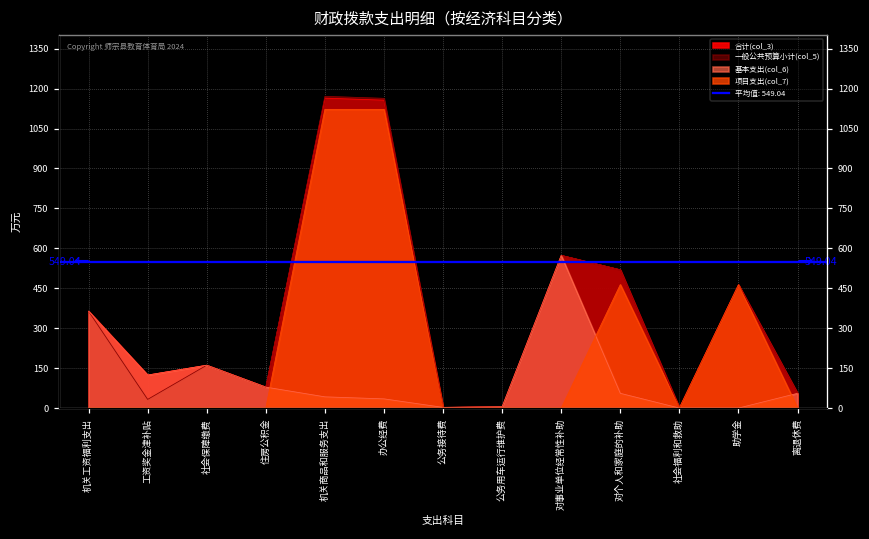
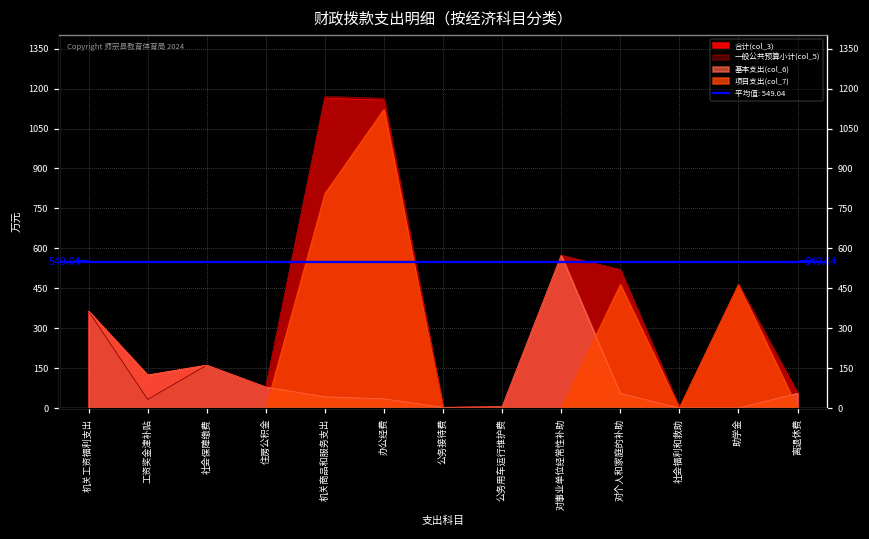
  {
    "一般公共预算小计(col_5)": {
      "工资奖金津补贴": 30
    },
    "基本支出(col_6)": {
      "机关商品和服务支出": 40,
      "办公经费": 30,
      "对个人和家庭的补助": 60,
      "助学金": 0
    },
    "项目支出(col_7)": {
      "机关工资福利支出": 0,
      "工资奖金津补贴": 0,
      "社会保障缴费": 0,
      "住房公积金": 0,
-     "机关商品和服务支出": 1120,
+     "机关商品和服务支出": 810,
      "办公经费": 1120,
      "对事业单位经常性补助": 0,
      "对个人和家庭的补助": 460,
      "离退休费": 0
    }
  }
